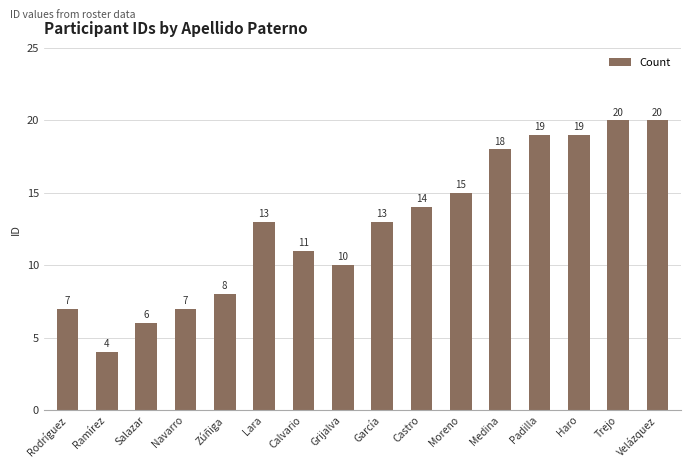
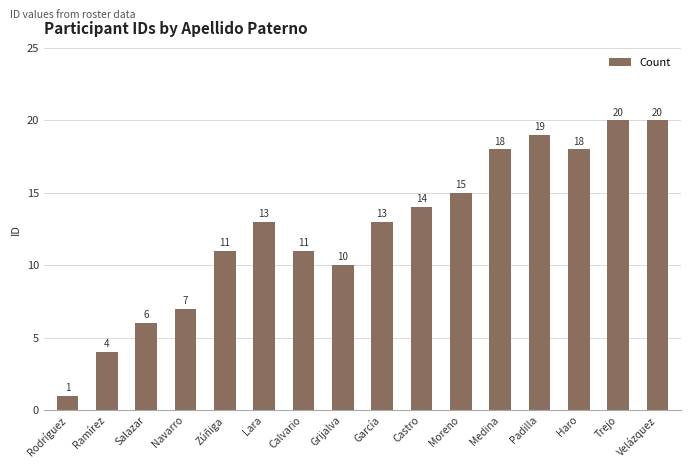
  {
-   "Rodríguez": 7,
+   "Rodríguez": 1,
    "Ramírez": 4,
    "Salazar": 6,
    "Navarro": 7,
-   "Zúñiga": 8,
+   "Zúñiga": 11,
    "Lara": 13,
    "Calvario": 11,
    "Grijalva": 10,
    "García": 13,
    "Castro": 14,
    "Moreno": 15,
    "Medina": 18,
    "Padilla": 19,
-   "Haro": 19,
+   "Haro": 18,
    "Trejo": 20,
    "Velázquez": 20
  }
